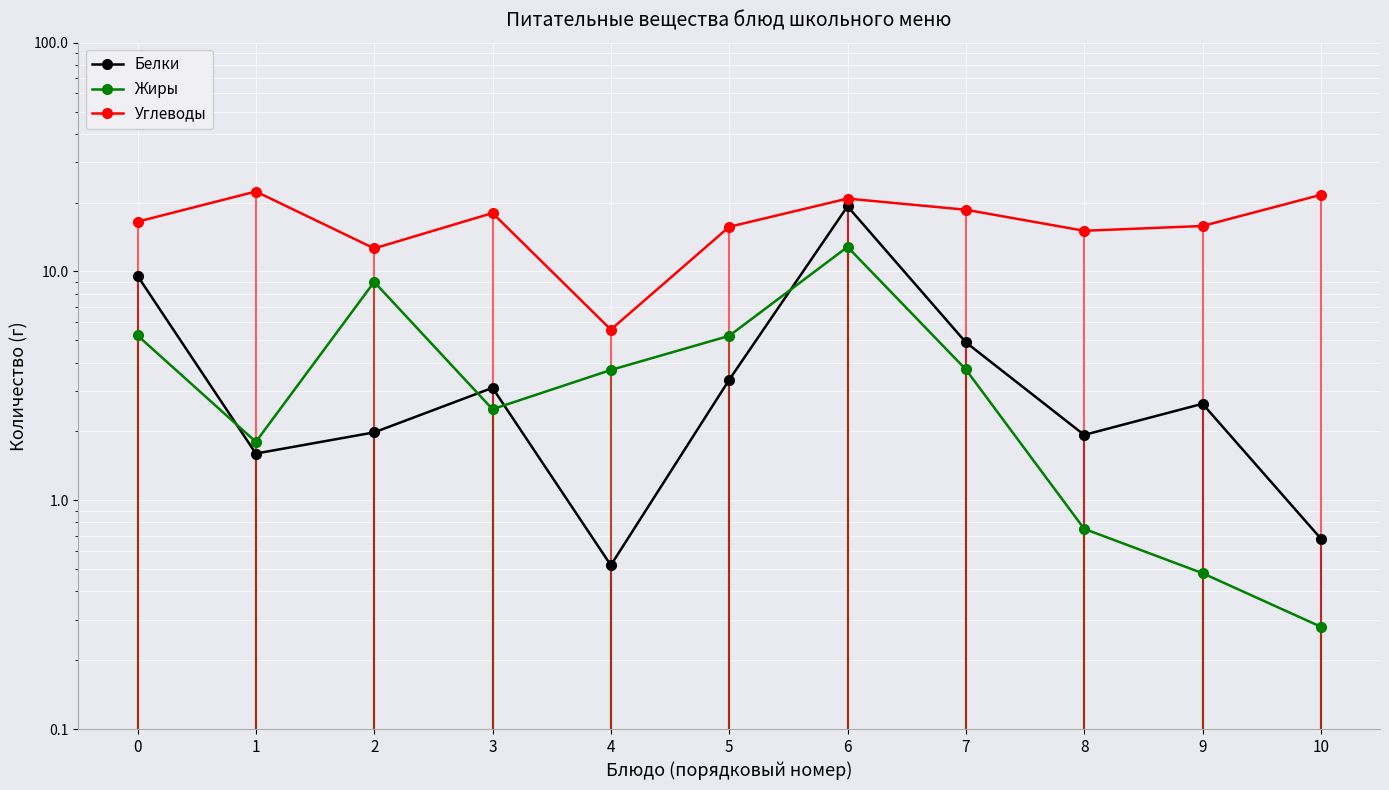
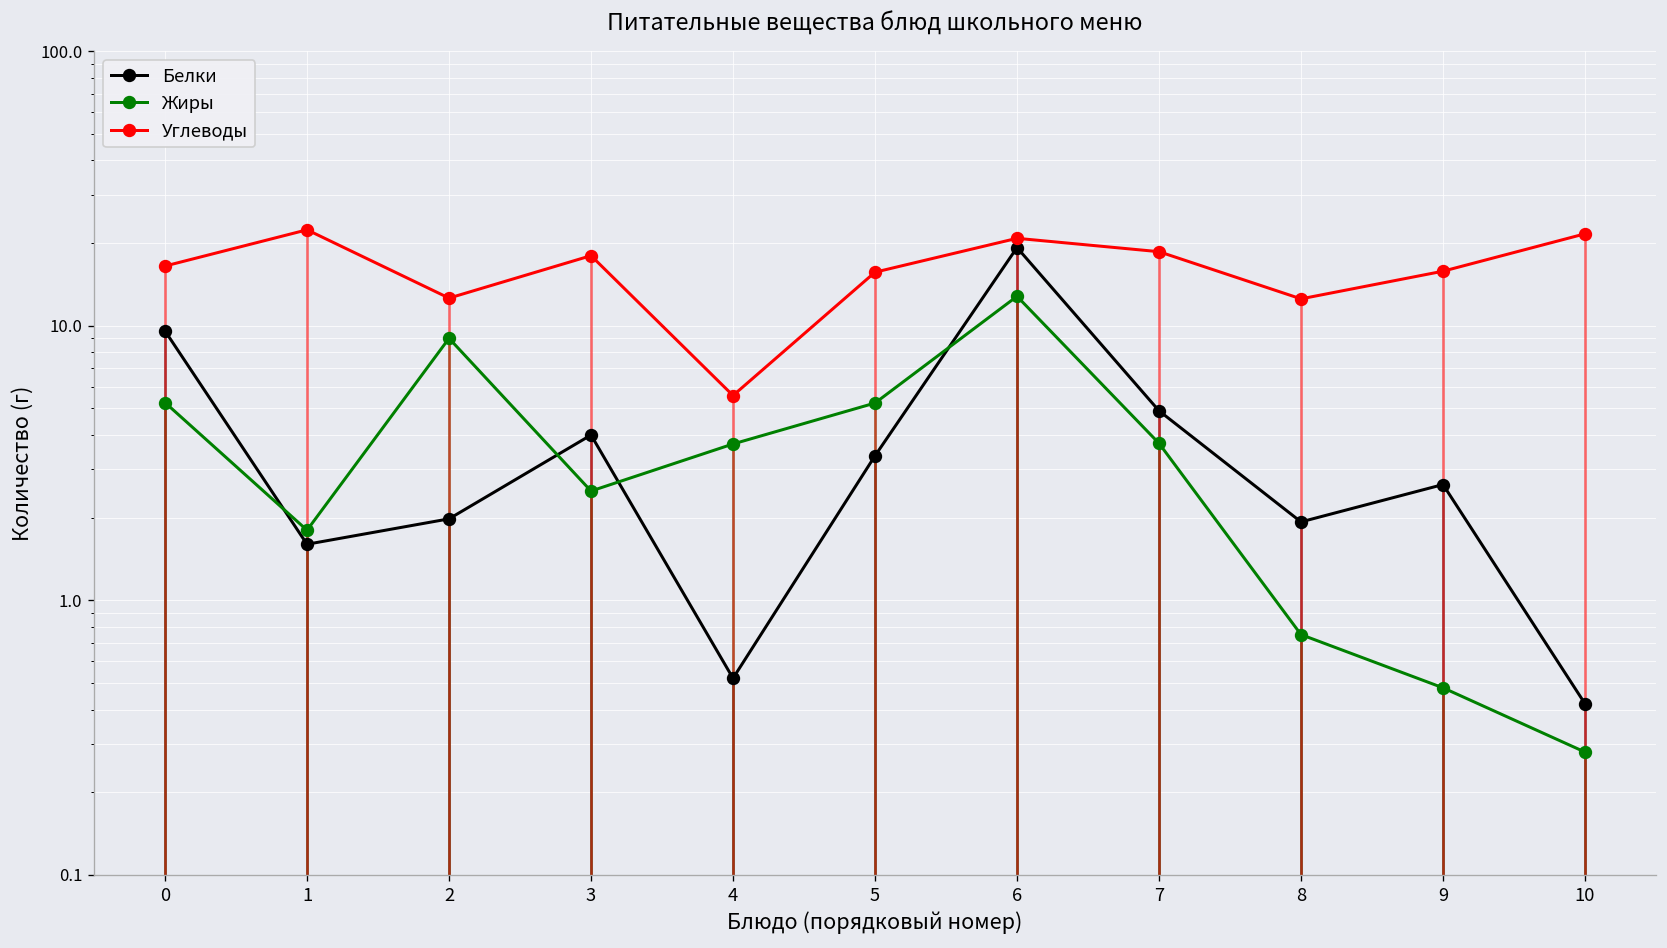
  {
    "Белки": {
      "0": 9.6,
      "1": 1.6,
      "2": 2.0,
-     "3": 3.1,
+     "3": 4.0,
      "4": 0.52,
      "5": 3.4,
      "6": 19,
      "7": 4.9,
      "8": 1.9,
      "9": 2.6,
-     "10": 0.68
+     "10": 0.42
    },
    "Жиры": {
      "0": 5.3,
      "1": 1.8,
      "2": 9.0,
      "3": 2.5,
      "4": 3.7,
      "5": 5.2,
      "6": 13,
      "7": 3.7,
      "8": 0.75,
      "9": 0.48,
      "10": 0.28
    },
    "Углеводы": {
      "0": 17,
      "1": 22,
      "2": 13,
      "3": 18,
      "4": 5.6,
      "5": 16,
      "6": 21,
      "7": 19,
-     "8": 15,
+     "8": 13,
      "9": 16,
      "10": 22
    }
  }
